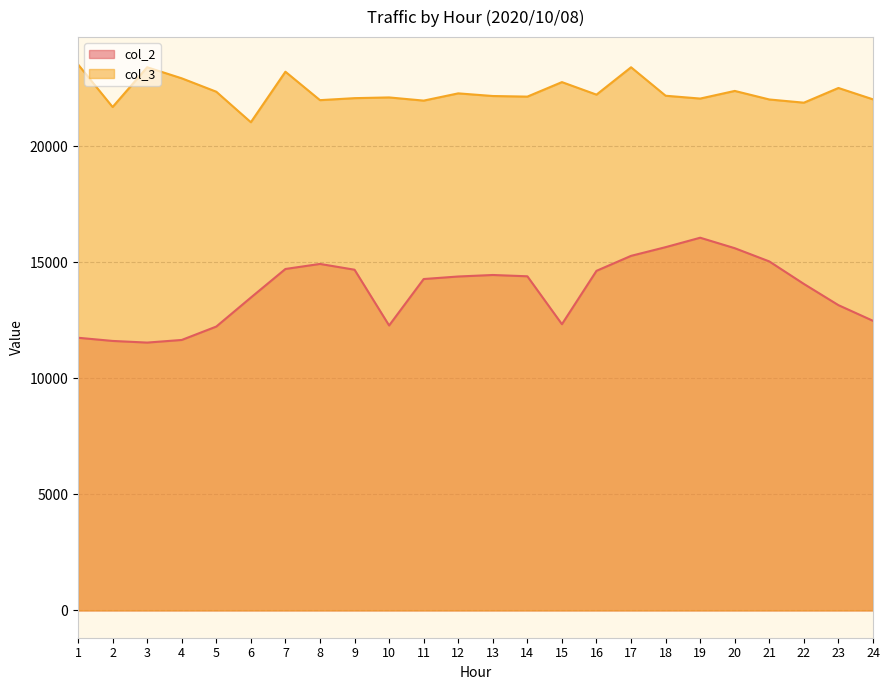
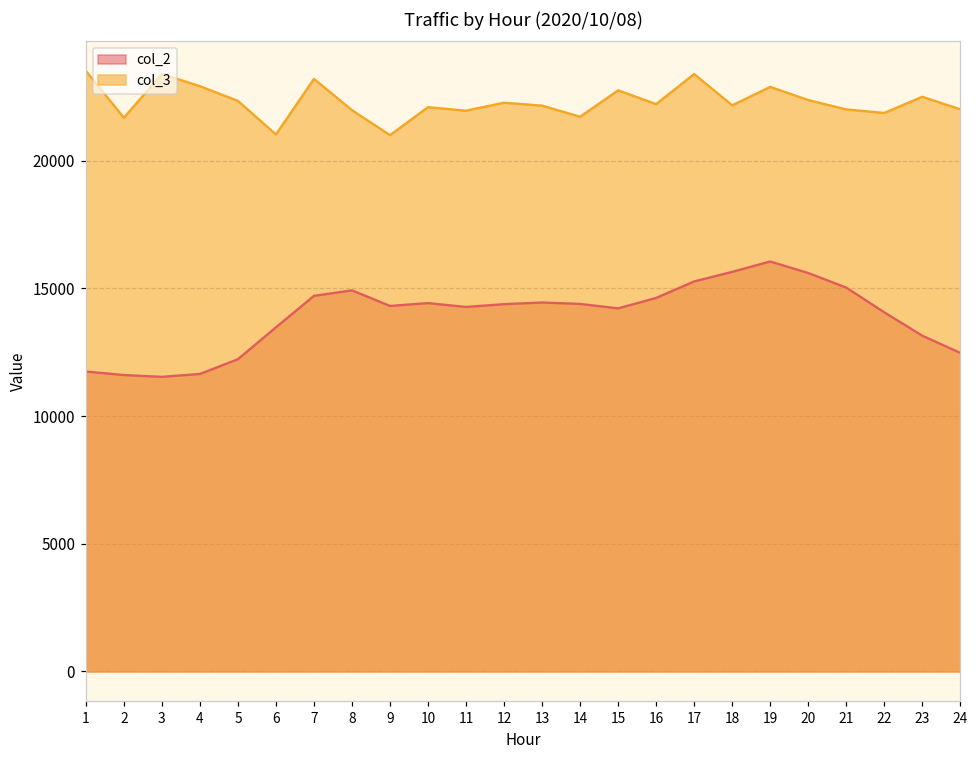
  {
    "col_2": {
      "1": 11700,
      "2": 11600,
      "3": 11500,
      "4": 11600,
      "5": 12200,
      "6": 13500,
      "7": 14700,
      "8": 14900,
-     "9": 14700,
-     "10": 12300,
+     "9": 14300,
+     "10": 14400,
      "11": 14300,
      "12": 14400,
      "13": 14400,
      "14": 14400,
-     "15": 12300,
+     "15": 14200,
      "16": 14600,
      "17": 15300,
      "18": 15600,
      "19": 16100,
      "20": 15600,
      "21": 15000,
      "22": 14100,
      "23": 13100,
      "24": 12500
    },
    "col_3": {
      "1": 23500,
      "2": 21700,
      "4": 22900,
      "5": 22300,
      "6": 21000,
      "7": 23200,
      "8": 22000,
-     "9": 22100,
+     "9": 21000,
      "10": 22100,
      "11": 22000,
      "12": 22300,
      "13": 22200,
-     "14": 22100,
+     "14": 21700,
      "15": 22800,
      "16": 22200,
      "17": 23400,
      "18": 22200,
-     "19": 22000,
+     "19": 22900,
      "20": 22400,
      "21": 22000,
      "22": 21900,
      "23": 22500,
      "24": 22000
    }
  }
